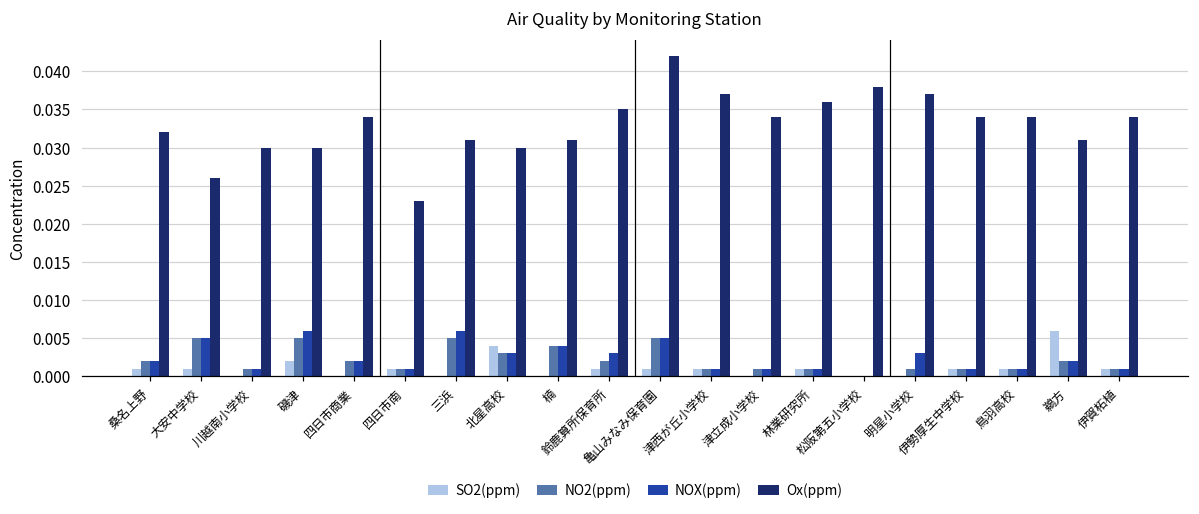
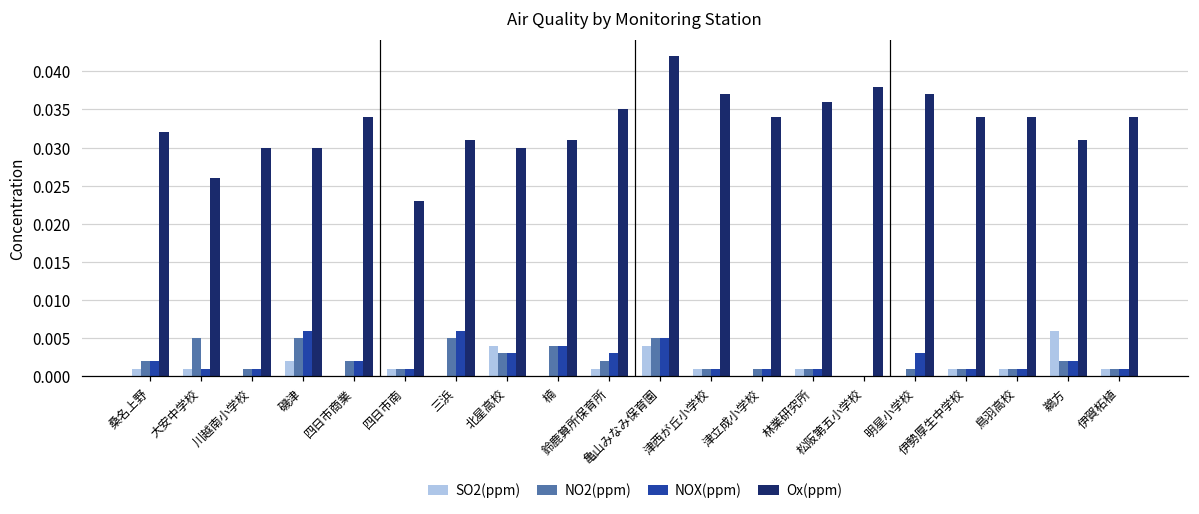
  {
    "SO2(ppm)": {
      "桑名上野": 0.001,
      "大安中学校": 0.001,
      "川越南小学校": 0.000,
      "磯津": 0.002,
      "四日市商業": 0.000,
      "四日市南": 0.001,
      "三浜": 0.000,
      "北星高校": 0.004,
      "楠": 0.000,
      "鈴鹿算所保育所": 0.001,
-     "亀山みなみ保育園": 0.001,
+     "亀山みなみ保育園": 0.004,
      "津西が丘小学校": 0.001,
      "津立成小学校": 0.000,
      "林業研究所": 0.001,
      "松阪第五小学校": 0.000,
      "明星小学校": 0.000,
      "伊勢厚生中学校": 0.001,
      "鳥羽高校": 0.001,
      "鵜方": 0.006,
      "伊賀柘植": 0.001
    },
    "NO2(ppm)": {
      "桑名上野": 0.002,
      "大安中学校": 0.005,
      "川越南小学校": 0.001,
      "磯津": 0.005,
      "四日市商業": 0.002,
      "四日市南": 0.001,
      "三浜": 0.005,
      "北星高校": 0.003,
      "楠": 0.004,
      "鈴鹿算所保育所": 0.002,
      "亀山みなみ保育園": 0.005,
      "津西が丘小学校": 0.001,
      "津立成小学校": 0.001,
      "林業研究所": 0.001,
      "松阪第五小学校": 0.000,
      "明星小学校": 0.001,
      "伊勢厚生中学校": 0.001,
      "鳥羽高校": 0.001,
      "鵜方": 0.002,
      "伊賀柘植": 0.001
    },
    "NOX(ppm)": {
      "桑名上野": 0.002,
-     "大安中学校": 0.005,
+     "大安中学校": 0.001,
      "川越南小学校": 0.001,
      "磯津": 0.006,
      "四日市商業": 0.002,
      "四日市南": 0.001,
      "三浜": 0.006,
      "北星高校": 0.003,
      "楠": 0.004,
      "鈴鹿算所保育所": 0.003,
      "亀山みなみ保育園": 0.005,
      "津西が丘小学校": 0.001,
      "津立成小学校": 0.001,
      "林業研究所": 0.001,
      "松阪第五小学校": 0.000,
      "明星小学校": 0.003,
      "伊勢厚生中学校": 0.001,
      "鳥羽高校": 0.001,
      "鵜方": 0.002,
      "伊賀柘植": 0.001
    },
    "Ox(ppm)": {
      "桑名上野": 0.032,
      "大安中学校": 0.026,
      "川越南小学校": 0.030,
      "磯津": 0.030,
      "四日市商業": 0.034,
      "四日市南": 0.023,
      "三浜": 0.031,
      "北星高校": 0.030,
      "楠": 0.031,
      "鈴鹿算所保育所": 0.035,
      "亀山みなみ保育園": 0.042,
      "津西が丘小学校": 0.037,
      "津立成小学校": 0.034,
      "林業研究所": 0.036,
      "松阪第五小学校": 0.038,
      "明星小学校": 0.037,
      "伊勢厚生中学校": 0.034,
      "鳥羽高校": 0.034,
      "鵜方": 0.031,
      "伊賀柘植": 0.034
    }
  }
